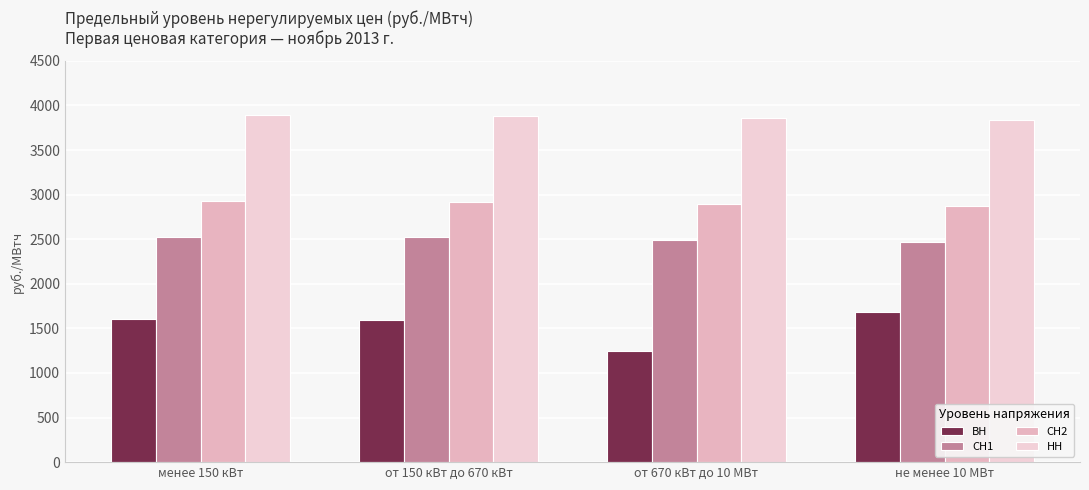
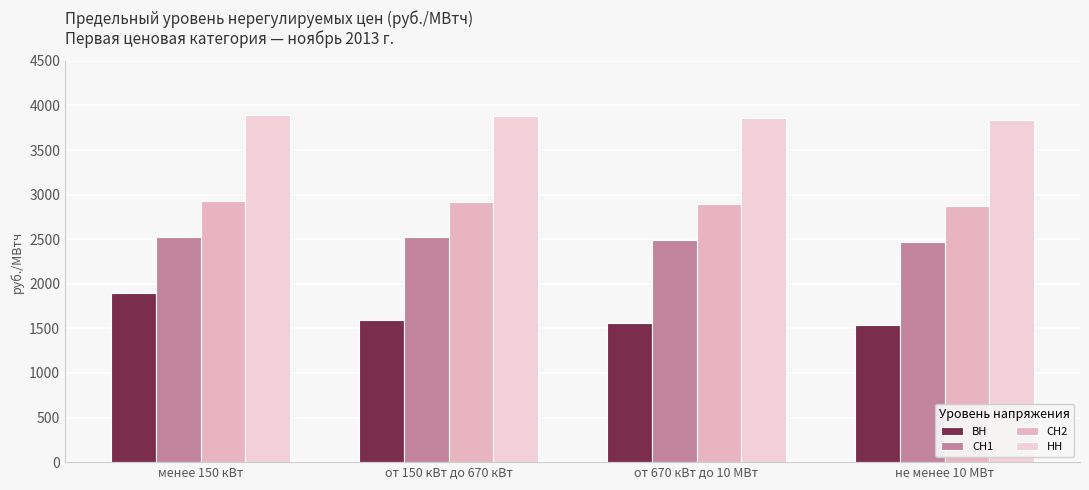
  {
    "ВН": {
-     "менее 150 кВт": 1600,
+     "менее 150 кВт": 1900,
      "от 150 кВт до 670 кВт": 1600,
-     "от 670 кВт до 10 МВт": 1200,
-     "не менее 10 МВт": 1700
+     "от 670 кВт до 10 МВт": 1600,
+     "не менее 10 МВт": 1500
    },
    "СН1": {
      "менее 150 кВт": 2500,
      "от 150 кВт до 670 кВт": 2500,
      "от 670 кВт до 10 МВт": 2500,
      "не менее 10 МВт": 2500
    }
  }
